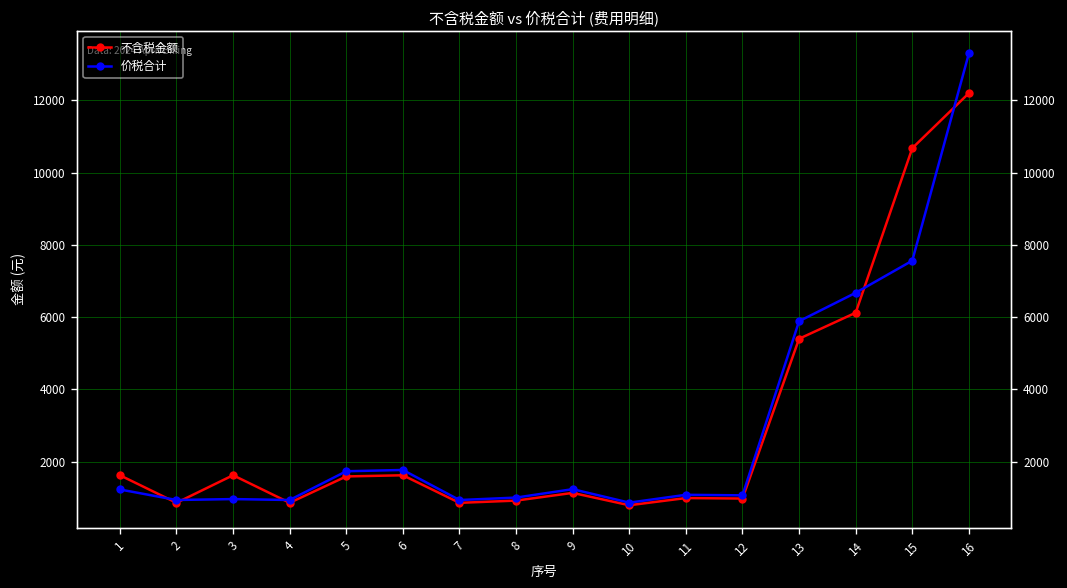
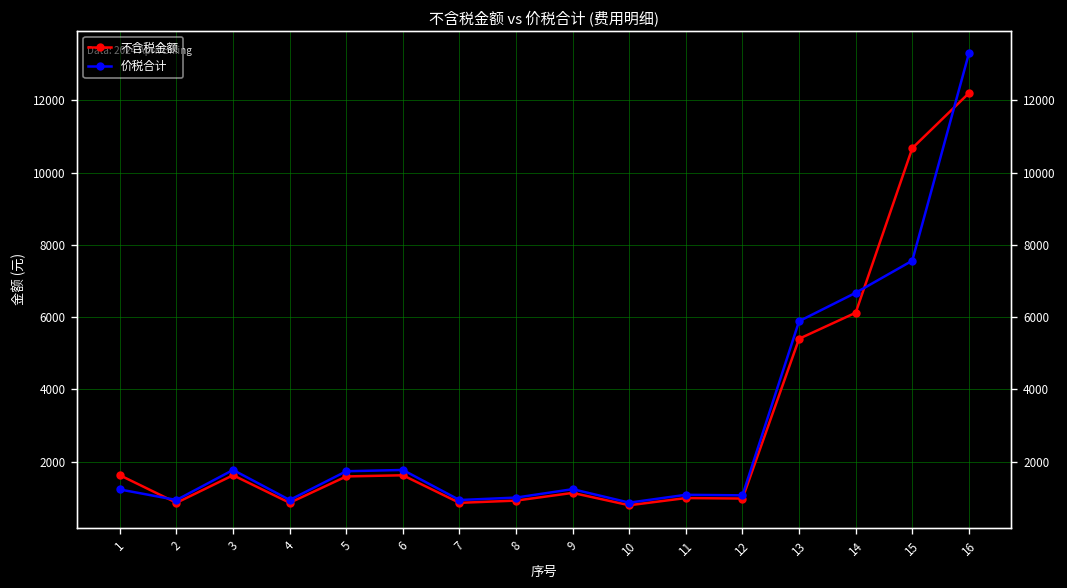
  {
    "不含税金额": {
      "1": 1600,
      "3": 1600,
      "5": 1600,
      "6": 1600,
      "9": 1100,
      "11": 1000,
      "12": 1000,
      "13": 5400,
      "14": 6100,
      "15": 10700,
      "16": 12200
    },
    "价税合计": {
      "1": 1200,
-     "3": 1000,
+     "3": 1800,
      "5": 1700,
      "6": 1800,
      "9": 1200,
      "11": 1100,
      "12": 1100,
      "13": 5900,
      "14": 6700,
      "15": 7600,
      "16": 13300
    }
  }
